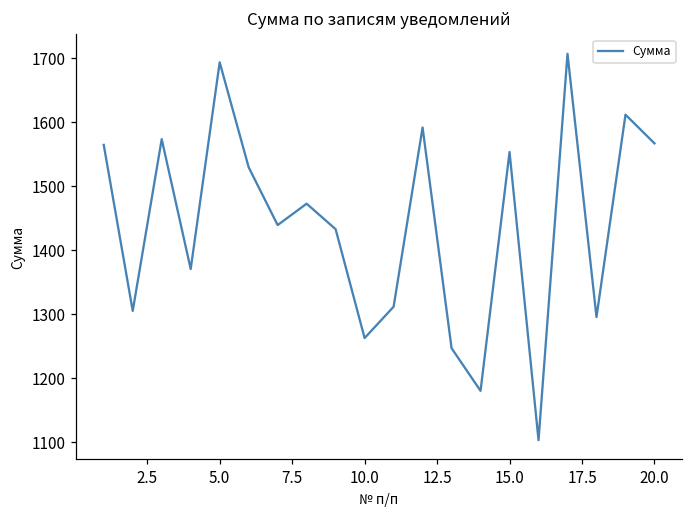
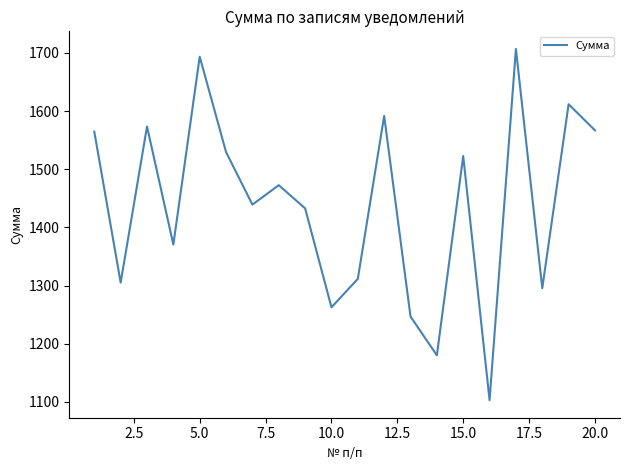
  {
    "5.0": 1690,
    "10.0": 1260,
-   "15.0": 1550,
+   "15.0": 1520,
    "20.0": 1570
  }
